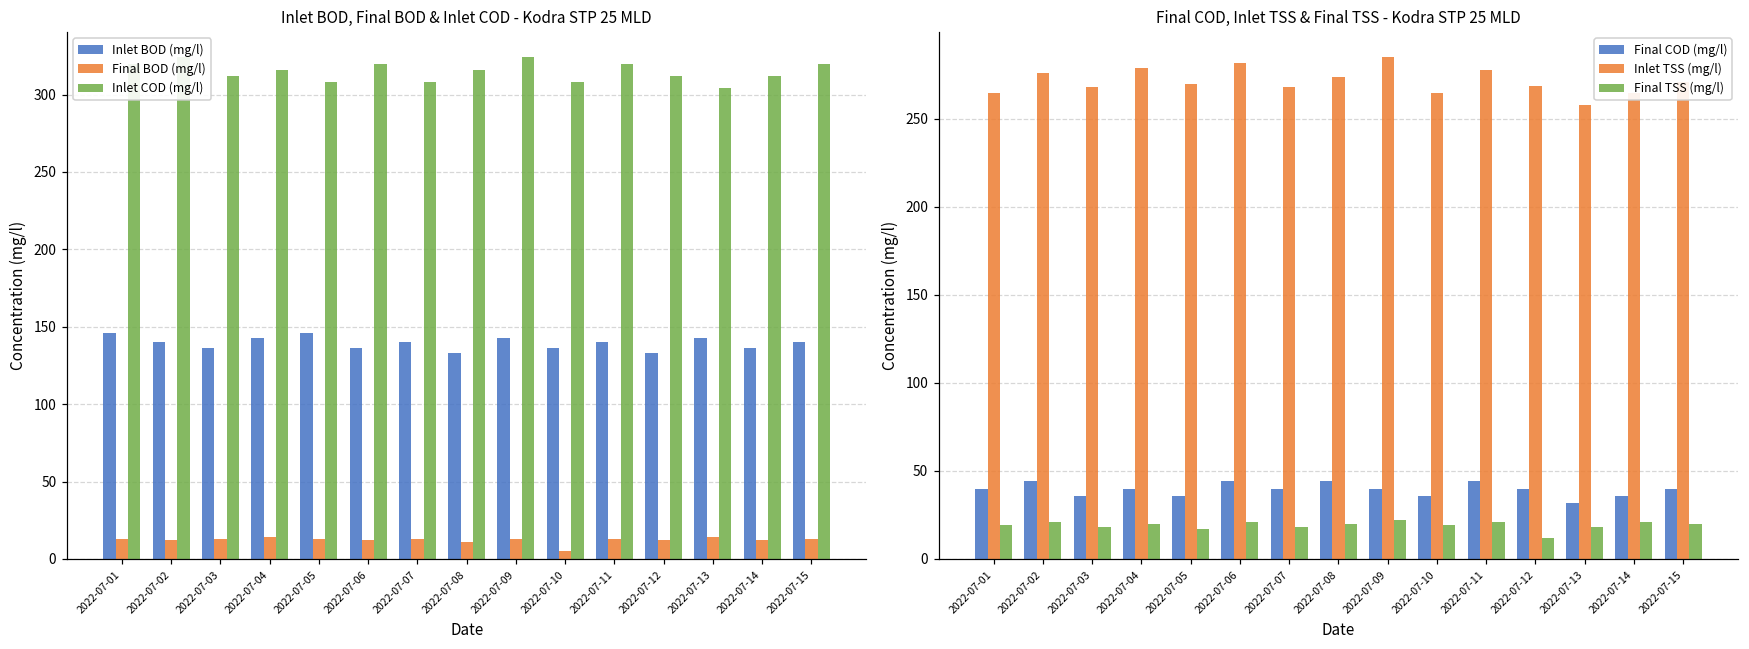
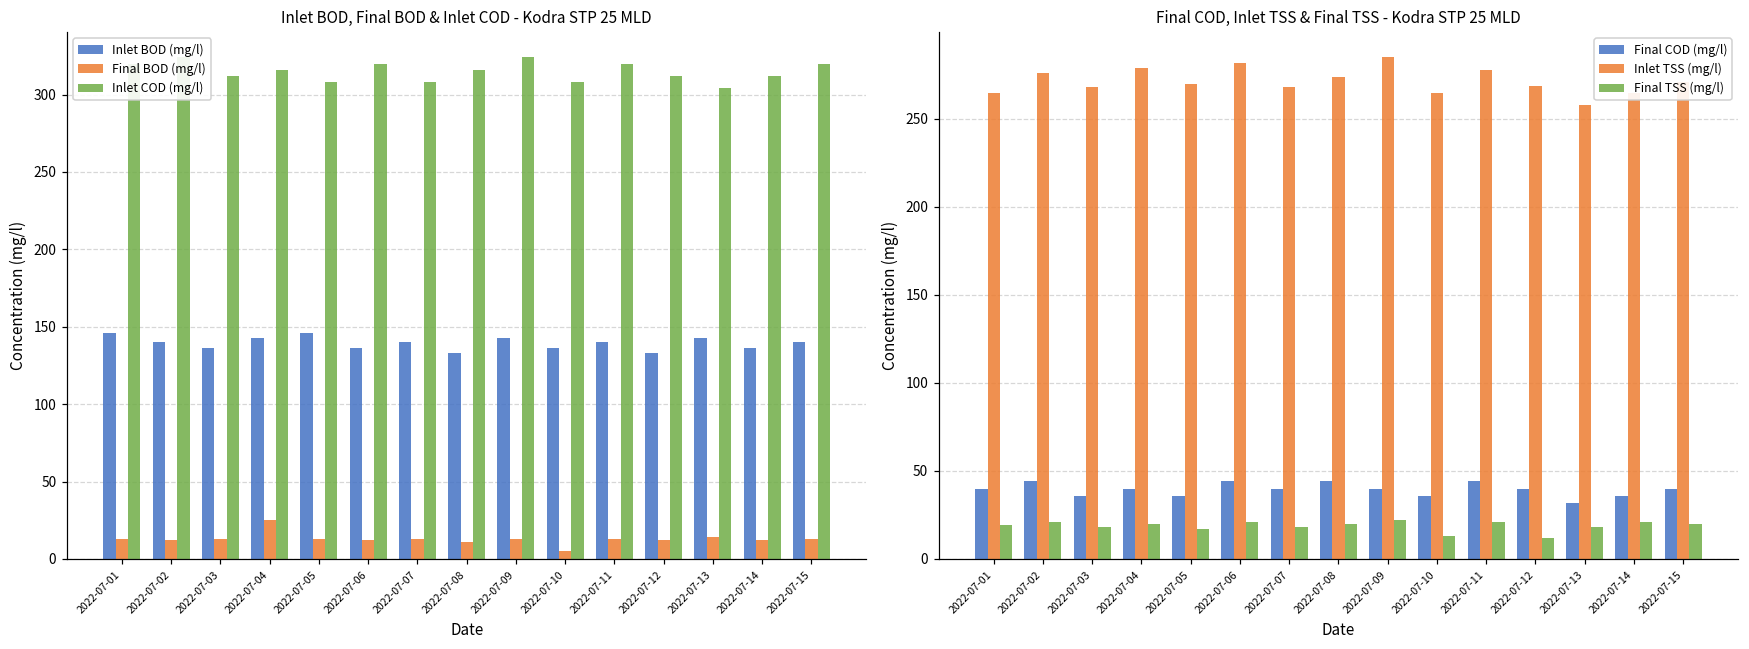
  {
    "Inlet BOD, Final BOD & Inlet COD - Kodra STP 25 MLD": {
      "Inlet BOD (mg/l)": {
        "2022-07-01": 146,
        "2022-07-02": 140,
        "2022-07-03": 136,
        "2022-07-04": 143,
        "2022-07-05": 146,
        "2022-07-06": 136,
        "2022-07-07": 140,
        "2022-07-08": 133,
        "2022-07-09": 143,
        "2022-07-10": 136,
        "2022-07-11": 140,
        "2022-07-12": 133,
        "2022-07-13": 143,
        "2022-07-14": 136,
        "2022-07-15": 140
      },
      "Final BOD (mg/l)": {
        "2022-07-01": 13,
        "2022-07-02": 12,
        "2022-07-03": 13,
-       "2022-07-04": 14,
+       "2022-07-04": 25,
        "2022-07-05": 13,
        "2022-07-06": 12,
        "2022-07-07": 13,
        "2022-07-08": 11,
        "2022-07-09": 13,
        "2022-07-10": 5,
        "2022-07-11": 13,
        "2022-07-12": 12,
        "2022-07-13": 14,
        "2022-07-14": 12,
        "2022-07-15": 13
      },
      "Inlet COD (mg/l)": {
        "2022-07-03": 312,
        "2022-07-04": 316,
        "2022-07-05": 308,
        "2022-07-06": 320,
        "2022-07-07": 308,
        "2022-07-08": 316,
        "2022-07-09": 324,
        "2022-07-10": 308,
        "2022-07-11": 320,
        "2022-07-12": 312,
        "2022-07-13": 304,
        "2022-07-14": 312,
        "2022-07-15": 320
      }
    },
    "Final COD, Inlet TSS & Final TSS - Kodra STP 25 MLD": {
      "Final COD (mg/l)": {
        "2022-07-01": 40,
        "2022-07-02": 44,
        "2022-07-03": 36,
        "2022-07-04": 40,
        "2022-07-05": 36,
        "2022-07-06": 44,
        "2022-07-07": 40,
        "2022-07-08": 44,
        "2022-07-09": 40,
        "2022-07-10": 36,
        "2022-07-11": 44,
        "2022-07-12": 40,
        "2022-07-13": 32,
        "2022-07-14": 36,
        "2022-07-15": 40
      },
      "Inlet TSS (mg/l)": {
        "2022-07-01": 265,
        "2022-07-02": 276,
        "2022-07-03": 268,
        "2022-07-04": 279,
        "2022-07-05": 270,
        "2022-07-06": 282,
        "2022-07-07": 268,
        "2022-07-08": 274,
        "2022-07-09": 285,
        "2022-07-10": 265,
        "2022-07-11": 278,
        "2022-07-12": 269,
        "2022-07-13": 258
      },
      "Final TSS (mg/l)": {
        "2022-07-01": 19,
        "2022-07-02": 21,
        "2022-07-03": 18,
        "2022-07-04": 20,
        "2022-07-05": 17,
        "2022-07-06": 21,
        "2022-07-07": 18,
        "2022-07-08": 20,
        "2022-07-09": 22,
-       "2022-07-10": 19,
+       "2022-07-10": 13,
        "2022-07-11": 21,
        "2022-07-12": 12,
        "2022-07-13": 18,
        "2022-07-14": 21,
        "2022-07-15": 20
      }
    }
  }
